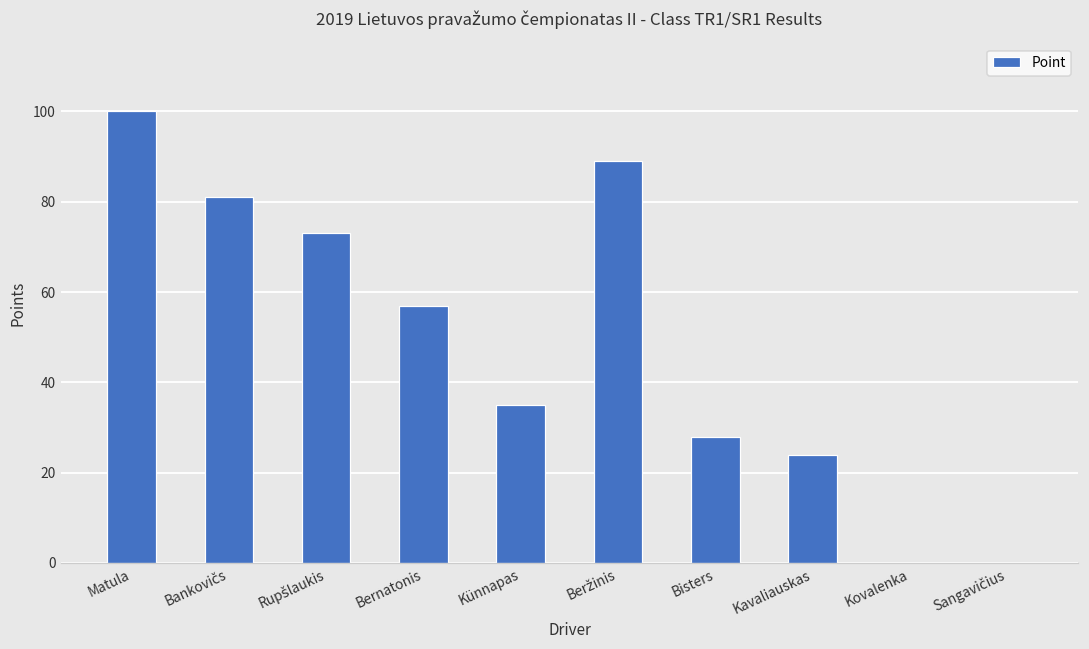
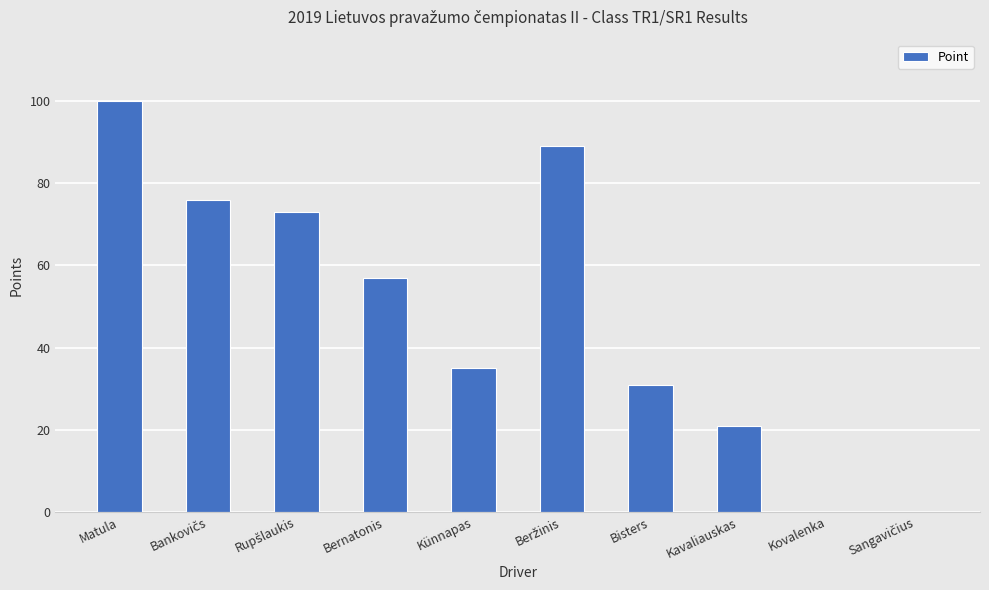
  {
    "Matula": 100,
-   "Bankovičs": 81,
+   "Bankovičs": 76,
    "Rupšlaukis": 73,
    "Bernatonis": 57,
    "Künnapas": 35,
    "Beržinis": 89,
-   "Bisters": 28,
-   "Kavaliauskas": 24,
+   "Bisters": 31,
+   "Kavaliauskas": 21,
    "Kovalenka": 0,
    "Sangavičius": 0
  }
